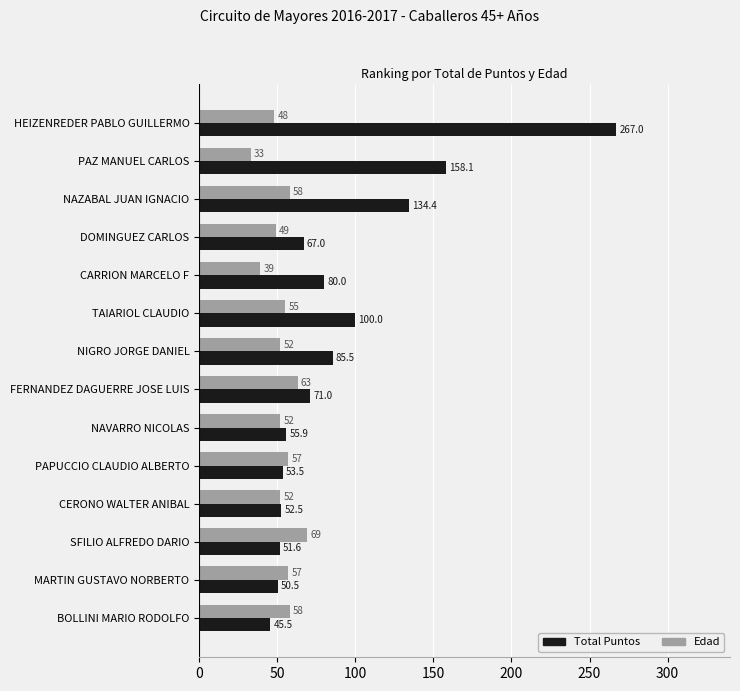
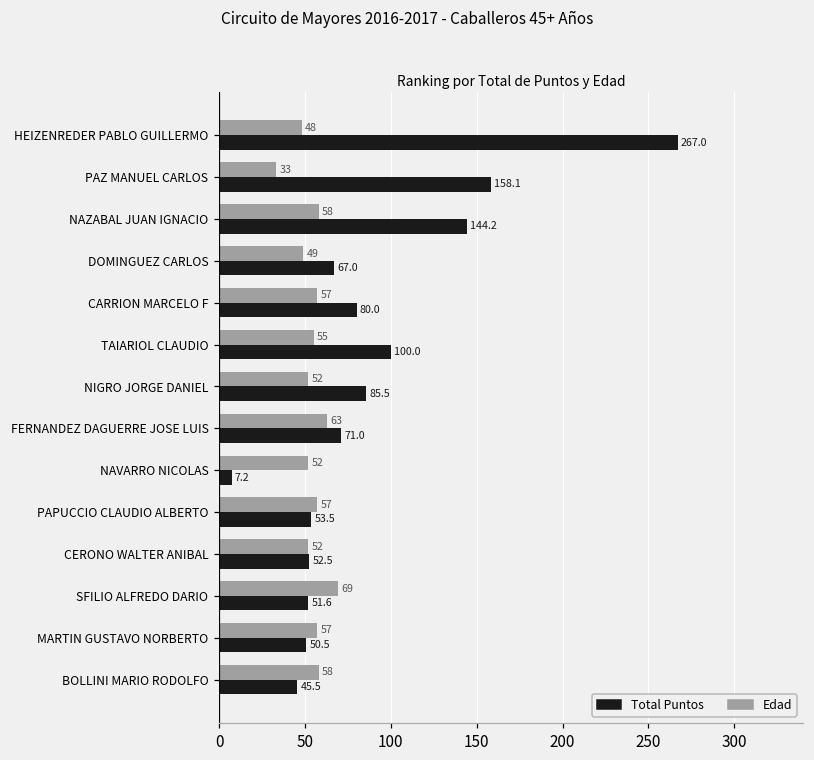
  {
    "Total Puntos": {
      "HEIZENREDER PABLO GUILLERMO": 267.0,
      "PAZ MANUEL CARLOS": 158.1,
-     "NAZABAL JUAN IGNACIO": 134.4,
+     "NAZABAL JUAN IGNACIO": 144.2,
      "DOMINGUEZ CARLOS": 67.0,
      "CARRION MARCELO F": 80.0,
      "TAIARIOL CLAUDIO": 100.0,
      "NIGRO JORGE DANIEL": 85.5,
      "FERNANDEZ DAGUERRE JOSE LUIS": 71.0,
-     "NAVARRO NICOLAS": 55.9,
+     "NAVARRO NICOLAS": 7.2,
      "PAPUCCIO CLAUDIO ALBERTO": 53.5,
      "CERONO WALTER ANIBAL": 52.5,
      "SFILIO ALFREDO DARIO": 51.6,
      "MARTIN GUSTAVO NORBERTO": 50.5,
      "BOLLINI MARIO RODOLFO": 45.5
    },
    "Edad": {
      "HEIZENREDER PABLO GUILLERMO": 48,
      "PAZ MANUEL CARLOS": 33,
      "NAZABAL JUAN IGNACIO": 58,
      "DOMINGUEZ CARLOS": 49,
-     "CARRION MARCELO F": 39,
+     "CARRION MARCELO F": 57,
      "TAIARIOL CLAUDIO": 55,
      "NIGRO JORGE DANIEL": 52,
      "FERNANDEZ DAGUERRE JOSE LUIS": 63,
      "NAVARRO NICOLAS": 52,
      "PAPUCCIO CLAUDIO ALBERTO": 57,
      "CERONO WALTER ANIBAL": 52,
      "SFILIO ALFREDO DARIO": 69,
      "MARTIN GUSTAVO NORBERTO": 57,
      "BOLLINI MARIO RODOLFO": 58
    }
  }
